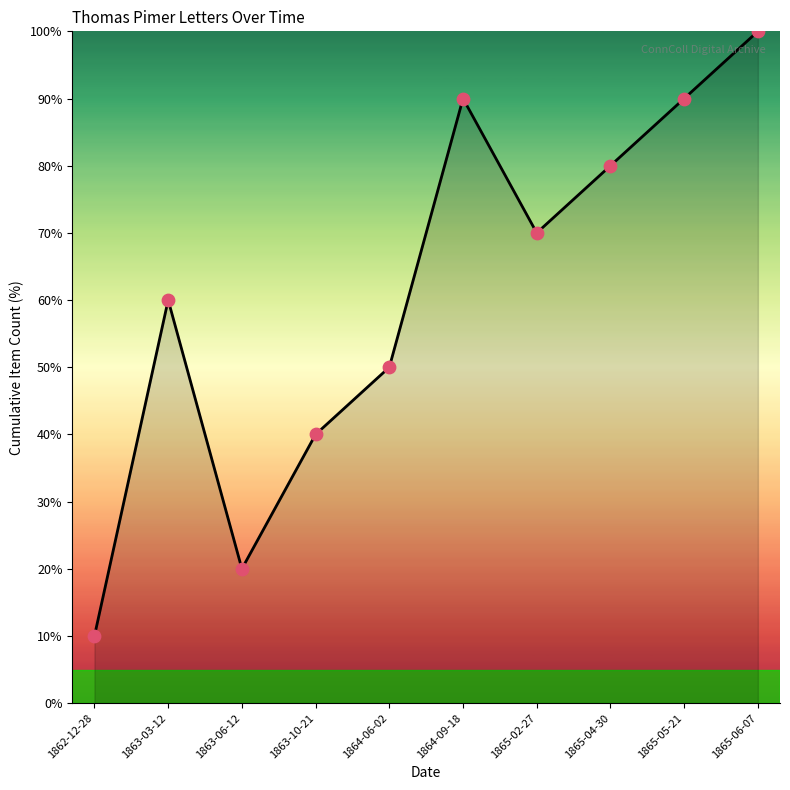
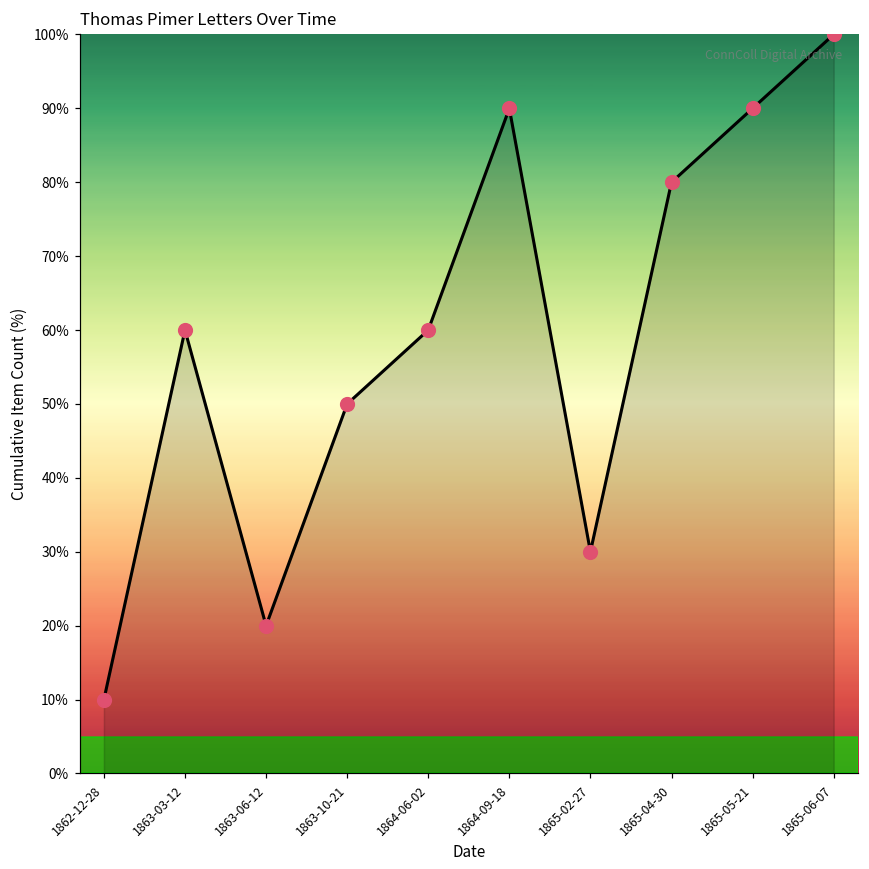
  {
    "1862-12-28": "10%",
    "1863-03-12": "60%",
    "1863-06-12": "20%",
-   "1863-10-21": "40%",
-   "1864-06-02": "50%",
+   "1863-10-21": "50%",
+   "1864-06-02": "60%",
    "1864-09-18": "90%",
-   "1865-02-27": "70%",
+   "1865-02-27": "30%",
    "1865-04-30": "80%",
    "1865-05-21": "90%",
    "1865-06-07": "100%"
  }
